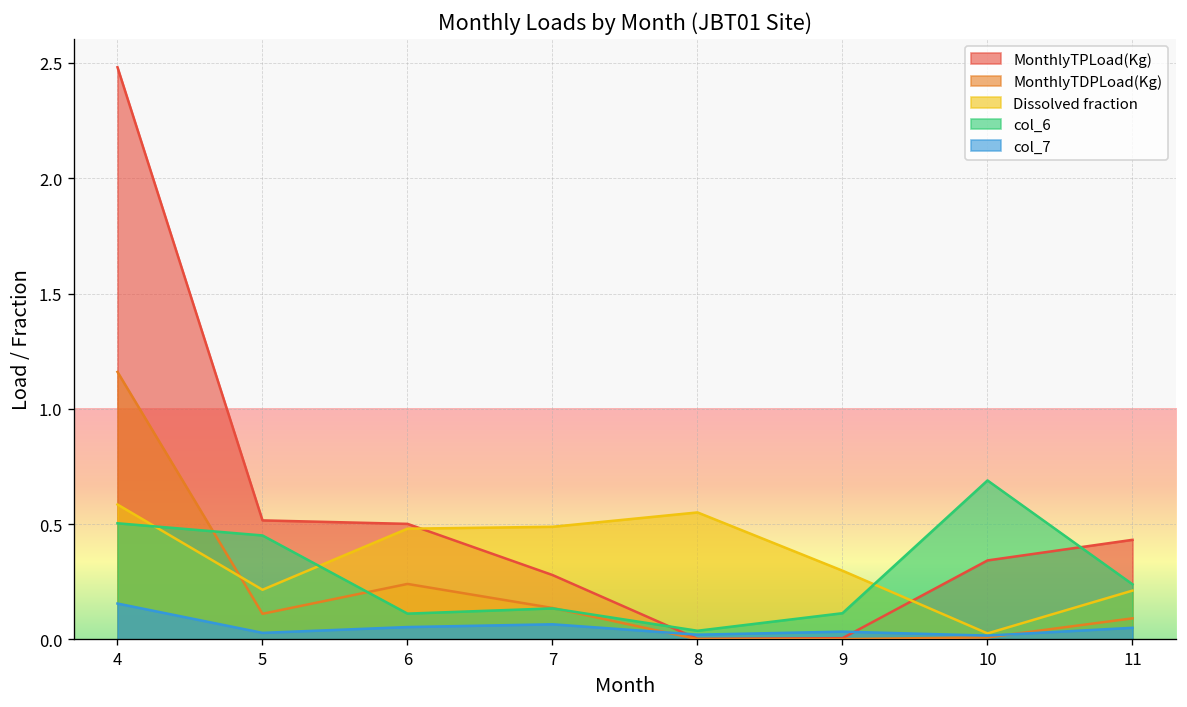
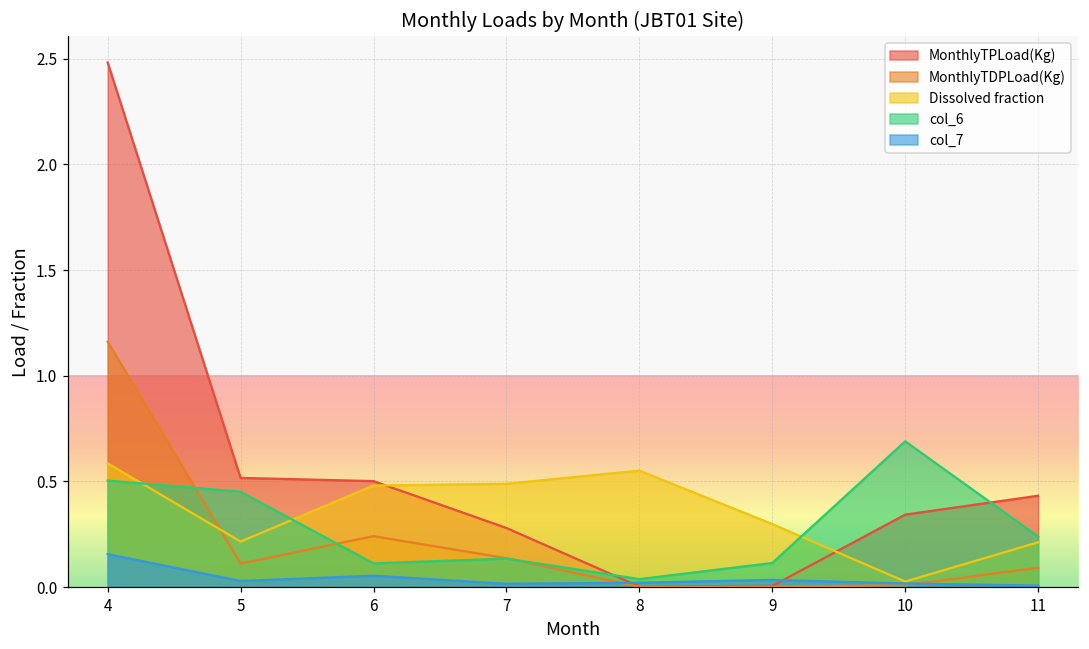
  {
    "Dissolved fraction": {
      "4": 0.59,
      "5": 0.22,
      "6": 0.48,
      "7": 0.49,
      "8": 0.55,
      "9": 0.30,
      "11": 0.21
    },
    "col_6": {
      "4": 0.50,
      "5": 0.45,
      "6": 0.11,
      "8": 0.04,
      "9": 0.11,
      "10": 0.69,
      "11": 0.24
    },
    "col_7": {
      "4": 0.16,
      "5": 0.03,
      "6": 0.05,
-     "7": 0.07,
+     "7": 0.02,
      "8": 0.02,
      "9": 0.03,
-     "11": 0.05
+     "11": 0.01
    }
  }
